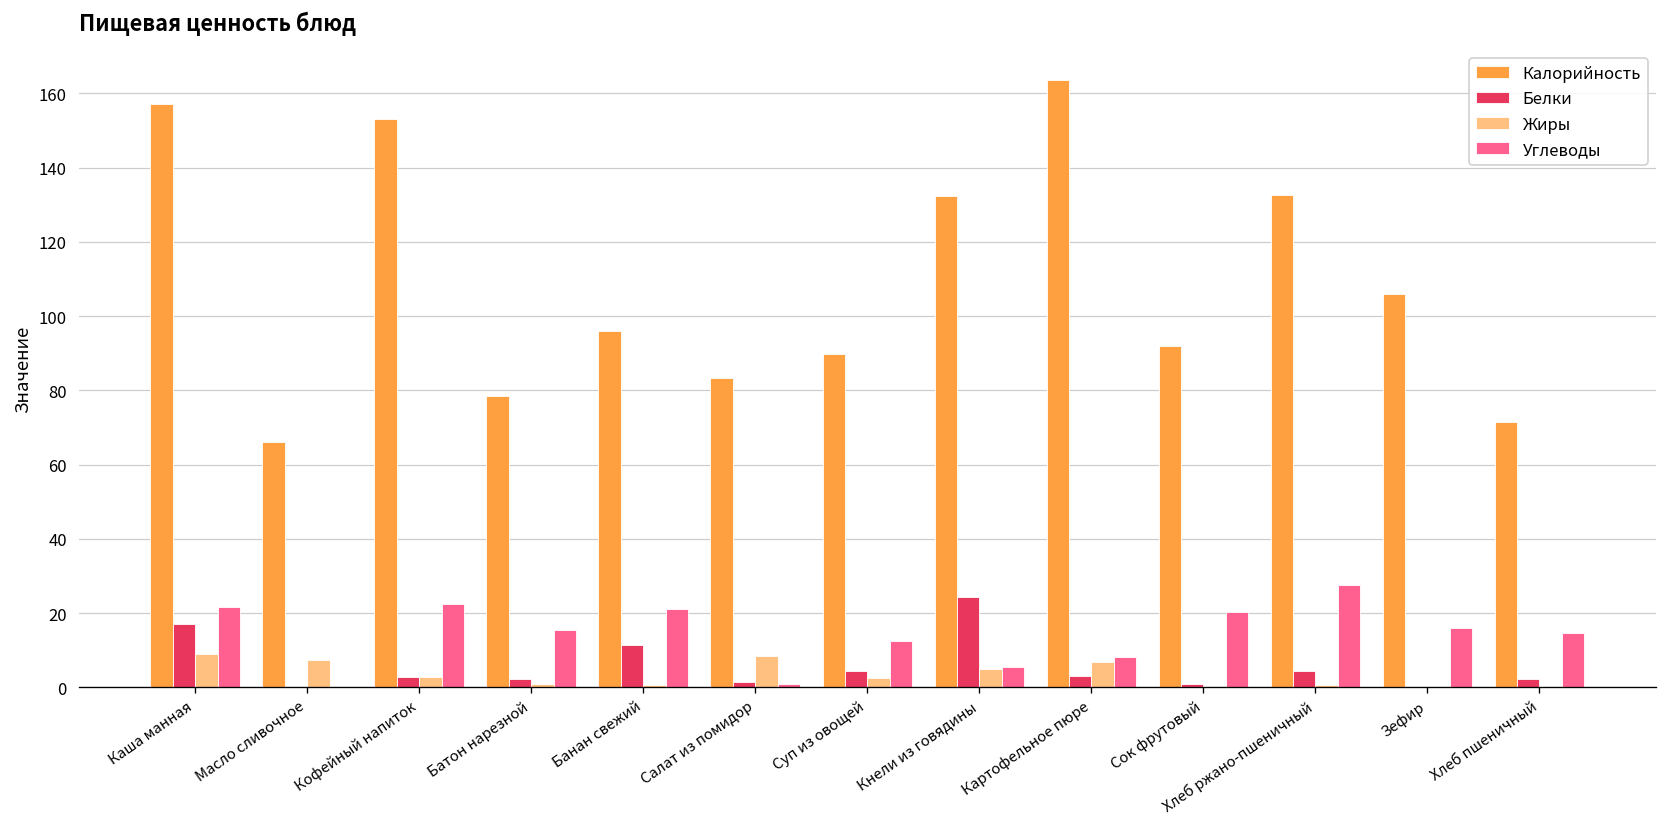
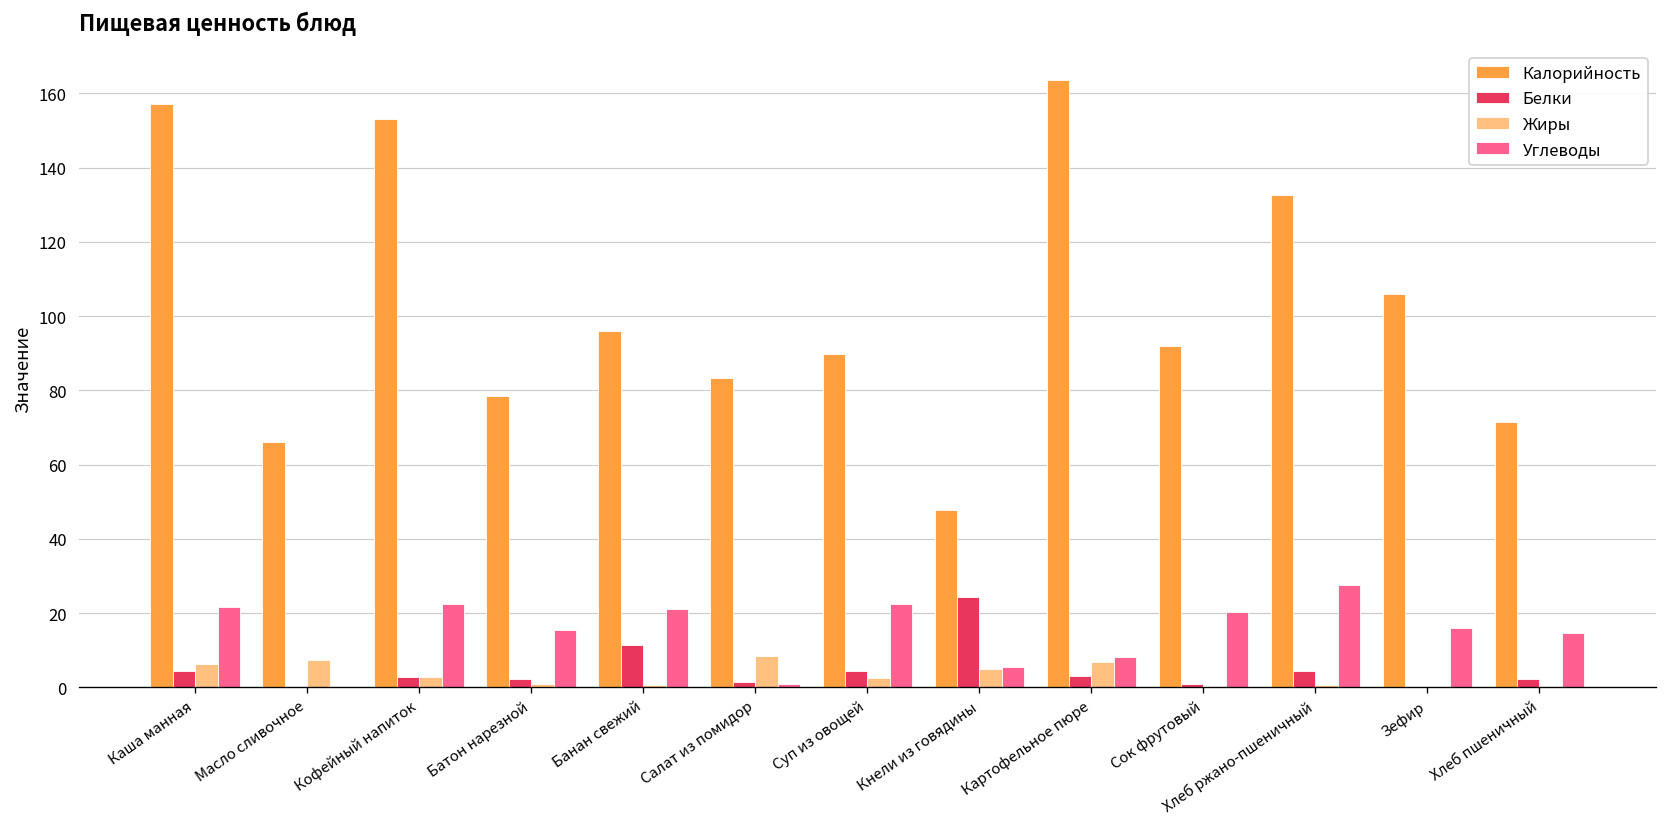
  {
    "Калорийность": {
      "Каша манная": 157,
      "Масло сливочное": 66,
      "Кофейный напиток": 153,
      "Батон нарезной": 79,
      "Банан свежий": 96,
      "Салат из помидор": 83,
      "Суп из овощей": 90,
-     "Кнели из говядины": 132,
+     "Кнели из говядины": 48,
      "Картофельное пюре": 164,
      "Сок фрутовый": 92,
      "Хлеб ржано-пшеничный": 133,
      "Зефир": 106,
      "Хлеб пшеничный": 71
    },
    "Белки": {
-     "Каша манная": 17,
+     "Каша манная": 4,
      "Кофейный напиток": 3,
      "Батон нарезной": 2,
      "Банан свежий": 11,
      "Салат из помидор": 2,
      "Суп из овощей": 4,
      "Кнели из говядины": 24,
      "Картофельное пюре": 3,
      "Сок фрутовый": 1,
      "Хлеб ржано-пшеничный": 4,
      "Хлеб пшеничный": 2
    },
    "Жиры": {
-     "Каша манная": 9,
+     "Каша манная": 6,
      "Масло сливочное": 7,
      "Кофейный напиток": 3,
      "Батон нарезной": 1,
      "Салат из помидор": 8,
      "Суп из овощей": 2,
      "Кнели из говядины": 5,
      "Картофельное пюре": 7
    },
    "Углеводы": {
      "Каша манная": 22,
      "Кофейный напиток": 22,
      "Батон нарезной": 15,
      "Банан свежий": 21,
      "Салат из помидор": 1,
-     "Суп из овощей": 13,
+     "Суп из овощей": 22,
      "Кнели из говядины": 5,
      "Картофельное пюре": 8,
      "Сок фрутовый": 20,
      "Хлеб ржано-пшеничный": 28,
      "Зефир": 16,
      "Хлеб пшеничный": 15
    }
  }
